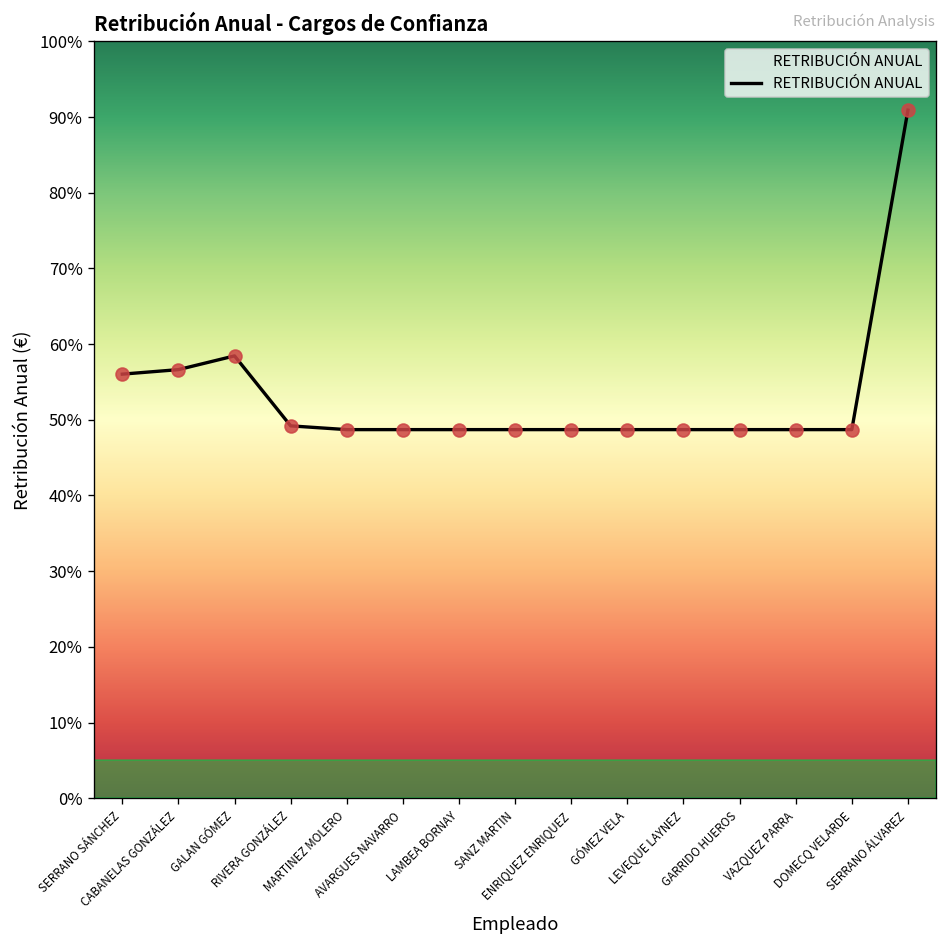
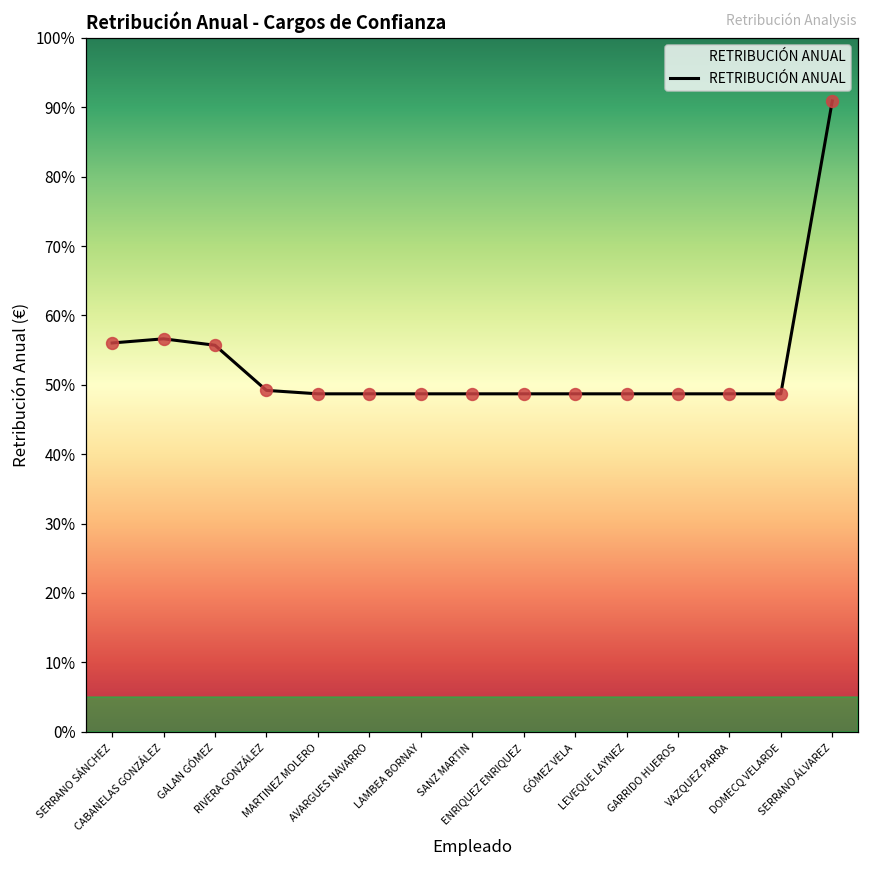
  {
    "SERRANO SÁNCHEZ": "56%",
    "CABANELAS GONZÁLEZ": "57%",
-   "GALAN GÓMEZ": "58%",
+   "GALAN GÓMEZ": "56%",
    "RIVERA GONZÁLEZ": "49%",
    "MARTINEZ MOLERO": "49%",
    "AVARGUES NAVARRO": "49%",
    "LAMBEA BORNAY": "49%",
    "SANZ MARTIN": "49%",
    "ENRIQUEZ ENRIQUEZ": "49%",
    "GÓMEZ VELA": "49%",
    "LEVEQUE LAYNEZ": "49%",
    "GARRIDO HUEROS": "49%",
    "VAZQUEZ PARRA": "49%",
    "DOMECQ VELARDE": "49%",
    "SERRANO ÁLVAREZ": "91%"
  }
